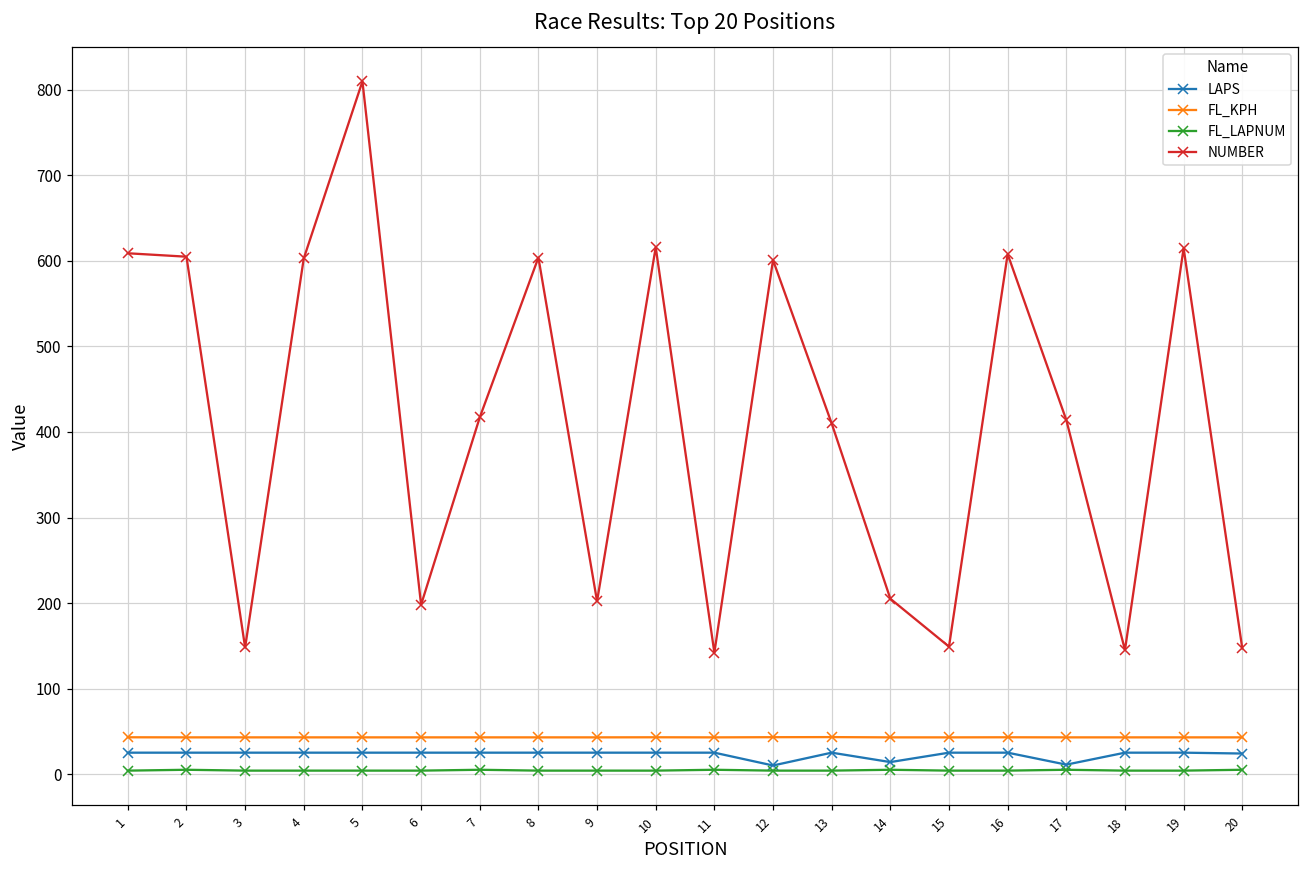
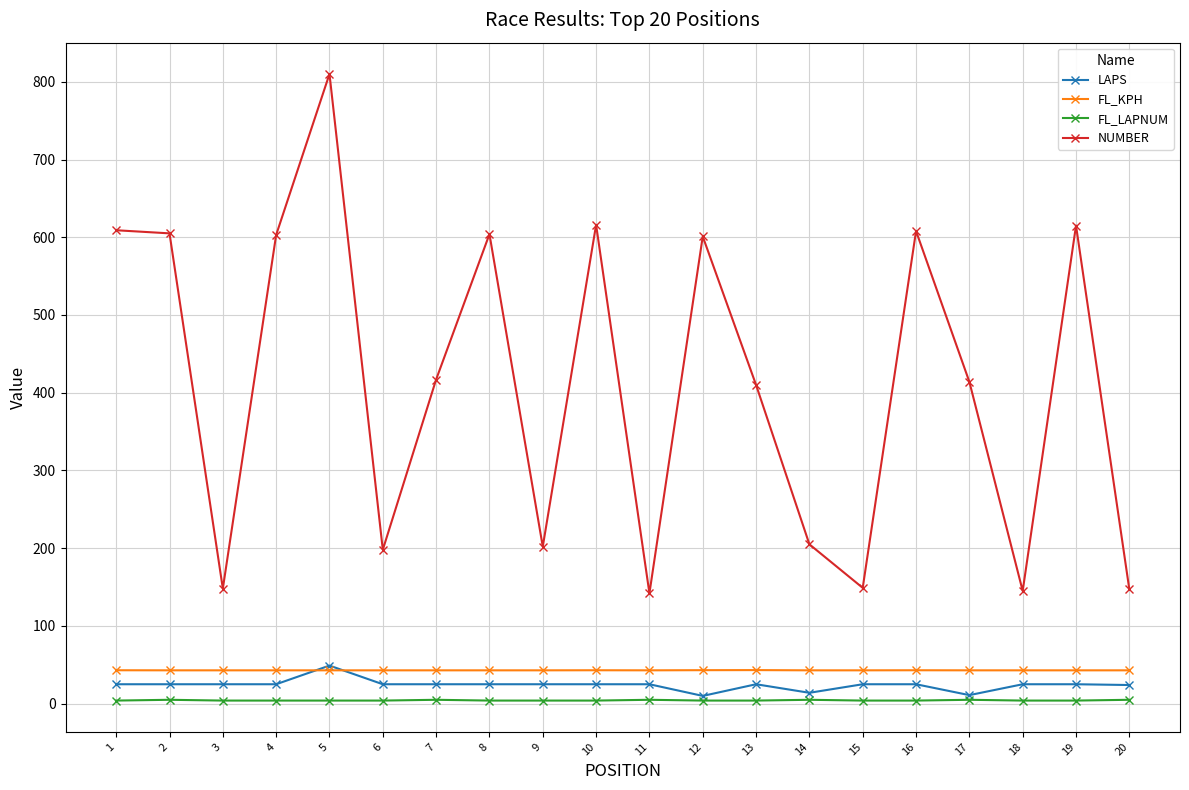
  {
    "LAPS": {
      "1": 30,
      "2": 30,
      "3": 30,
      "4": 30,
-     "5": 30,
+     "5": 50,
      "6": 30,
      "7": 30,
      "8": 30,
      "9": 30,
      "10": 30,
      "11": 30,
      "12": 10,
      "13": 30,
      "14": 10,
      "15": 30,
      "16": 30,
      "17": 10,
      "18": 30,
      "19": 30,
      "20": 20
    },
    "FL_KPH": {
      "1": 40,
      "2": 40,
      "3": 40,
      "4": 40,
      "5": 40,
      "6": 40,
      "7": 40,
      "8": 40,
      "9": 40,
      "10": 40,
      "11": 40,
      "12": 40,
      "13": 40,
      "14": 40,
      "15": 40,
      "16": 40,
      "17": 40,
      "18": 40,
      "19": 40,
      "20": 40
    },
    "FL_LAPNUM": {
      "1": 0,
      "2": 10,
      "3": 0,
      "4": 0,
      "5": 0,
      "6": 0,
      "7": 10,
      "8": 0,
      "9": 0,
      "10": 0,
      "11": 10,
      "12": 0,
      "13": 0,
      "14": 10,
      "15": 0,
      "16": 0,
      "17": 10,
      "18": 0,
      "19": 0,
      "20": 10
    },
    "NUMBER": {
      "1": 610,
      "2": 610,
      "3": 150,
      "4": 600,
      "5": 810,
      "6": 200,
      "7": 420,
      "8": 600,
      "9": 200,
      "10": 620,
      "11": 140,
      "12": 600,
      "13": 410,
      "14": 210,
      "15": 150,
      "16": 610,
      "17": 410,
      "18": 150,
      "19": 620,
      "20": 150
    }
  }
